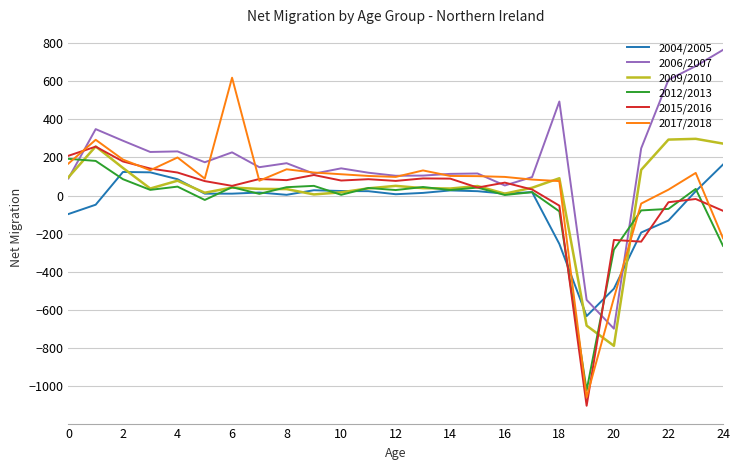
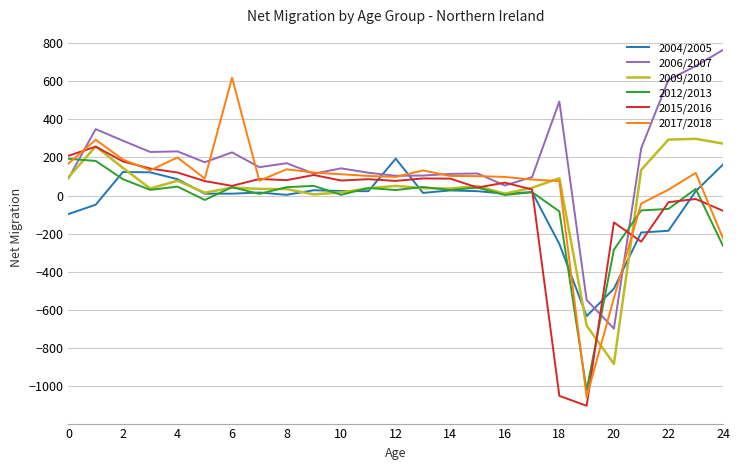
  {
    "2004/2005": {
      "0": -100,
      "2": 120,
      "6": 10,
      "8": 0,
-     "12": 10,
+     "12": 190,
      "18": -250,
      "20": -490,
-     "22": -130,
+     "22": -190,
      "24": 160
    },
    "2006/2007": {
      "2": 290,
      "4": 230,
      "6": 230,
      "8": 170,
      "10": 140,
      "16": 50,
      "18": 490,
      "20": -700,
      "22": 610,
      "24": 770
    },
    "2009/2010": {
      "2": 150,
      "12": 50,
      "18": 90,
-     "20": -790,
+     "20": -880,
      "22": 290,
      "24": 270
    },
    "2012/2013": {
      "0": 190,
      "2": 90,
      "4": 50,
      "12": 30,
      "18": -80,
      "20": -280,
      "22": -70,
      "24": -260
    },
    "2015/2016": {
      "0": 210,
      "4": 120,
      "8": 80,
      "10": 80,
      "12": 80,
      "14": 90,
      "16": 70,
-     "18": -50,
-     "20": -230,
+     "18": -1050,
+     "20": -140,
      "22": -40,
      "24": -80
    },
    "2017/2018": {
      "0": 170,
      "4": 200,
      "6": 620,
      "8": 140,
      "10": 110,
      "16": 100,
      "18": 80,
      "20": -540,
      "22": 30,
      "24": -220
    }
  }
